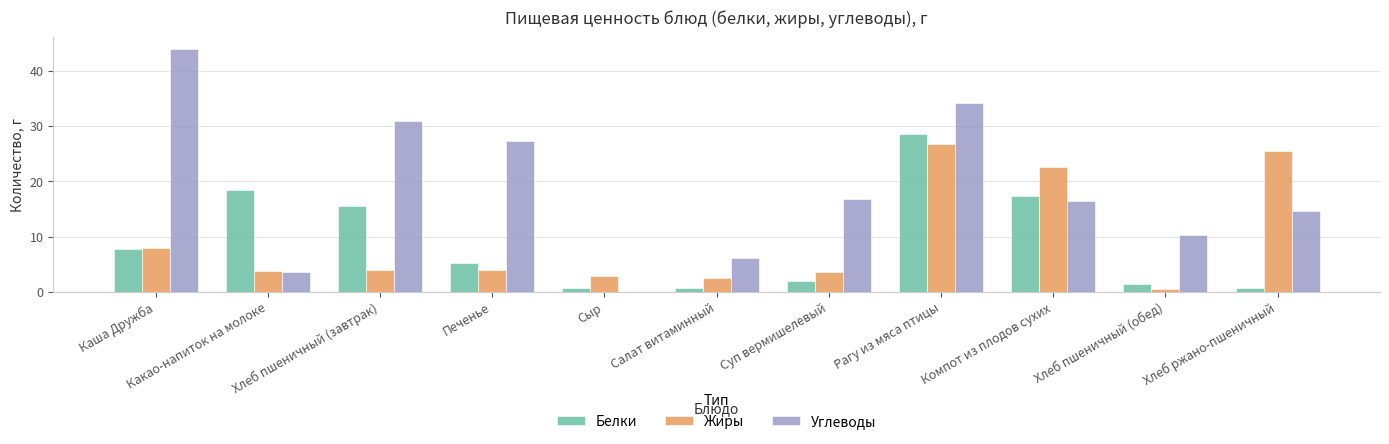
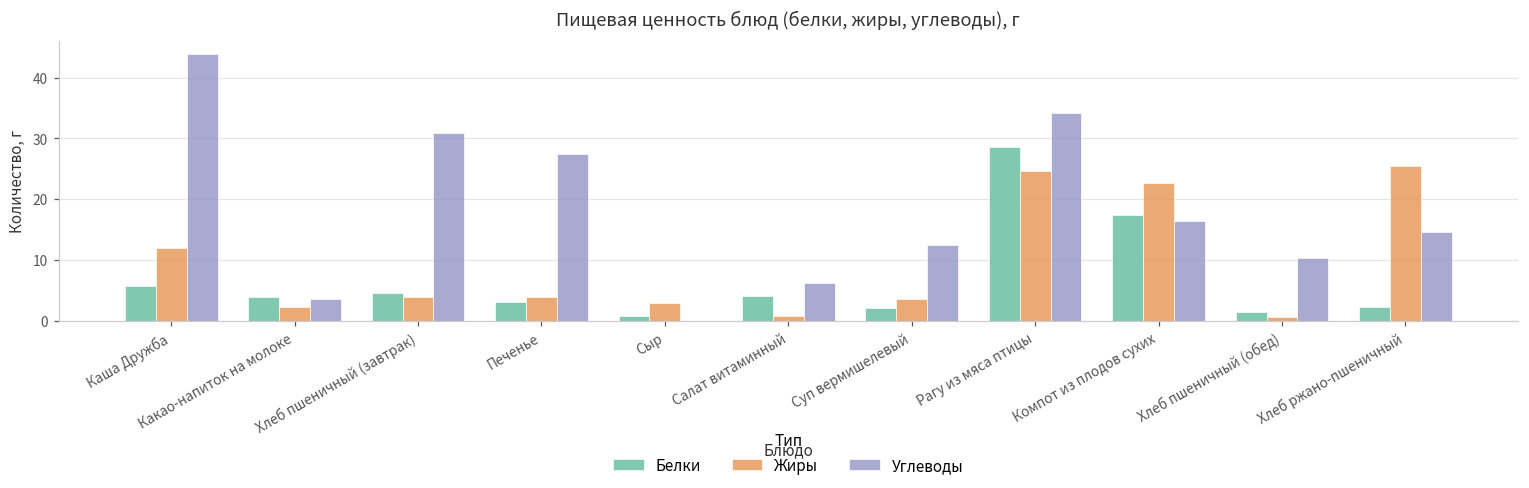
  {
    "Белки": {
-     "Каша Дружба": 8,
-     "Какао-напиток на молоке": 18,
-     "Хлеб пшеничный (завтрак)": 16,
-     "Печенье": 5,
+     "Каша Дружба": 6,
+     "Какао-напиток на молоке": 4,
+     "Хлеб пшеничный (завтрак)": 5,
+     "Печенье": 3,
      "Сыр": 1,
-     "Салат витаминный": 1,
+     "Салат витаминный": 4,
      "Суп вермишелевый": 2,
      "Рагу из мяса птицы": 29,
      "Компот из плодов сухих": 17,
      "Хлеб пшеничный (обед)": 2,
-     "Хлеб ржано-пшеничный": 1
+     "Хлеб ржано-пшеничный": 2
    },
    "Жиры": {
-     "Каша Дружба": 8,
-     "Какао-напиток на молоке": 4,
+     "Каша Дружба": 12,
+     "Какао-напиток на молоке": 2,
      "Хлеб пшеничный (завтрак)": 4,
      "Печенье": 4,
      "Сыр": 3,
-     "Салат витаминный": 2,
+     "Салат витаминный": 1,
      "Суп вермишелевый": 4,
-     "Рагу из мяса птицы": 27,
+     "Рагу из мяса птицы": 25,
      "Компот из плодов сухих": 23,
      "Хлеб пшеничный (обед)": 1,
      "Хлеб ржано-пшеничный": 25
    },
    "Углеводы": {
      "Каша Дружба": 44,
      "Какао-напиток на молоке": 4,
      "Хлеб пшеничный (завтрак)": 31,
      "Печенье": 27,
      "Сыр": 0,
      "Салат витаминный": 6,
-     "Суп вермишелевый": 17,
+     "Суп вермишелевый": 13,
      "Рагу из мяса птицы": 34,
      "Компот из плодов сухих": 16,
      "Хлеб пшеничный (обед)": 10,
      "Хлеб ржано-пшеничный": 15
    }
  }
